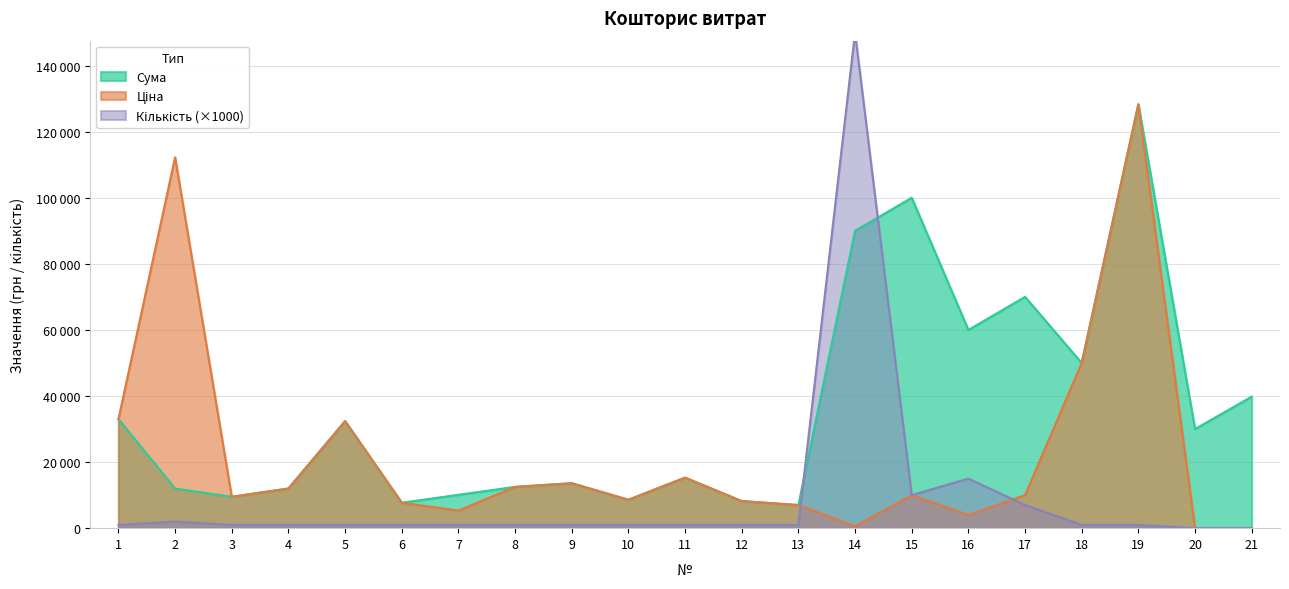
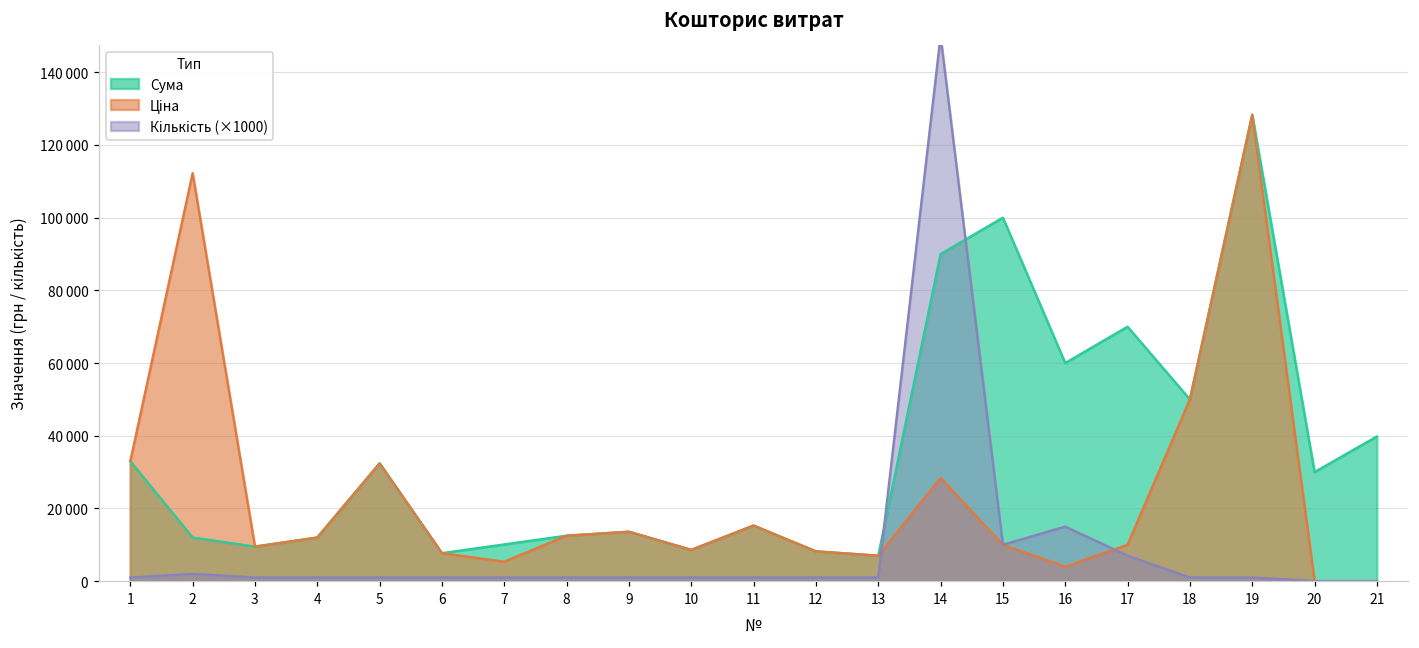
  {
    "Сума": {
      "2": 12000,
      "7": 10000,
      "14": 90000,
      "15": 100000,
      "16": 60000,
      "17": 70000,
      "20": 30000,
      "21": 40000
    },
    "Ціна": {
      "2": 112000,
      "7": 5000,
-     "14": 1000,
+     "14": 28000,
      "16": 4000,
      "17": 10000
    },
    "Кількість (×1000)": {
      "1": 1000,
      "2": 2000,
      "3": 1000,
      "4": 1000,
      "5": 1000,
      "6": 1000,
      "7": 1000,
      "8": 1000,
      "9": 1000,
      "10": 1000,
      "11": 1000,
      "12": 1000,
      "13": 1000,
      "16": 15000,
      "17": 7000,
      "18": 1000,
      "19": 1000
    }
  }
